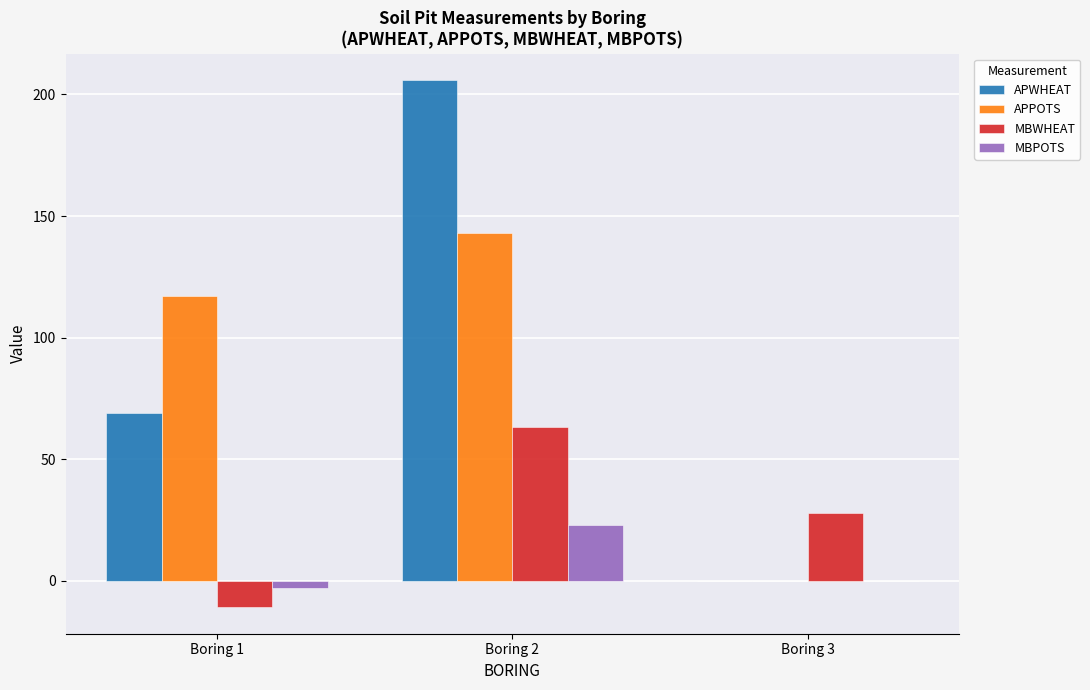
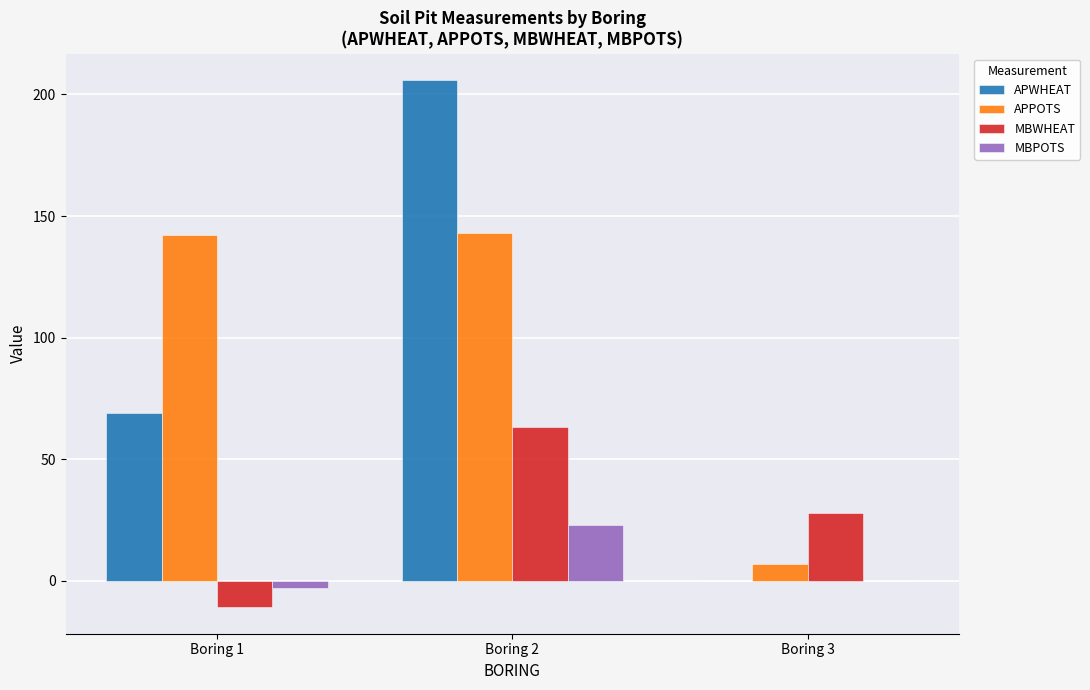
  {
    "APWHEAT": {
      "Boring 1": 69,
      "Boring 2": 206,
      "Boring 3": 0
    },
    "APPOTS": {
-     "Boring 1": 117,
+     "Boring 1": 142,
      "Boring 2": 143,
-     "Boring 3": 0
+     "Boring 3": 7
    },
    "MBWHEAT": {
      "Boring 1": -11,
      "Boring 2": 63,
      "Boring 3": 28
    },
    "MBPOTS": {
      "Boring 1": -3,
      "Boring 2": 23,
      "Boring 3": 0
    }
  }
